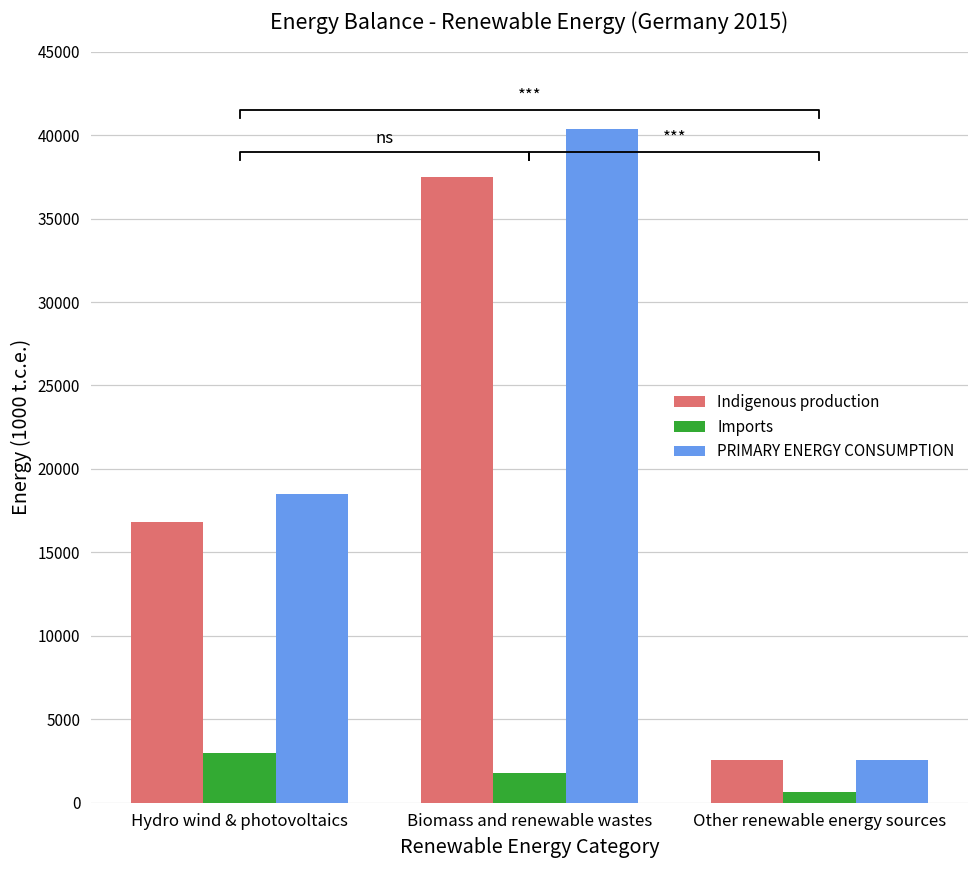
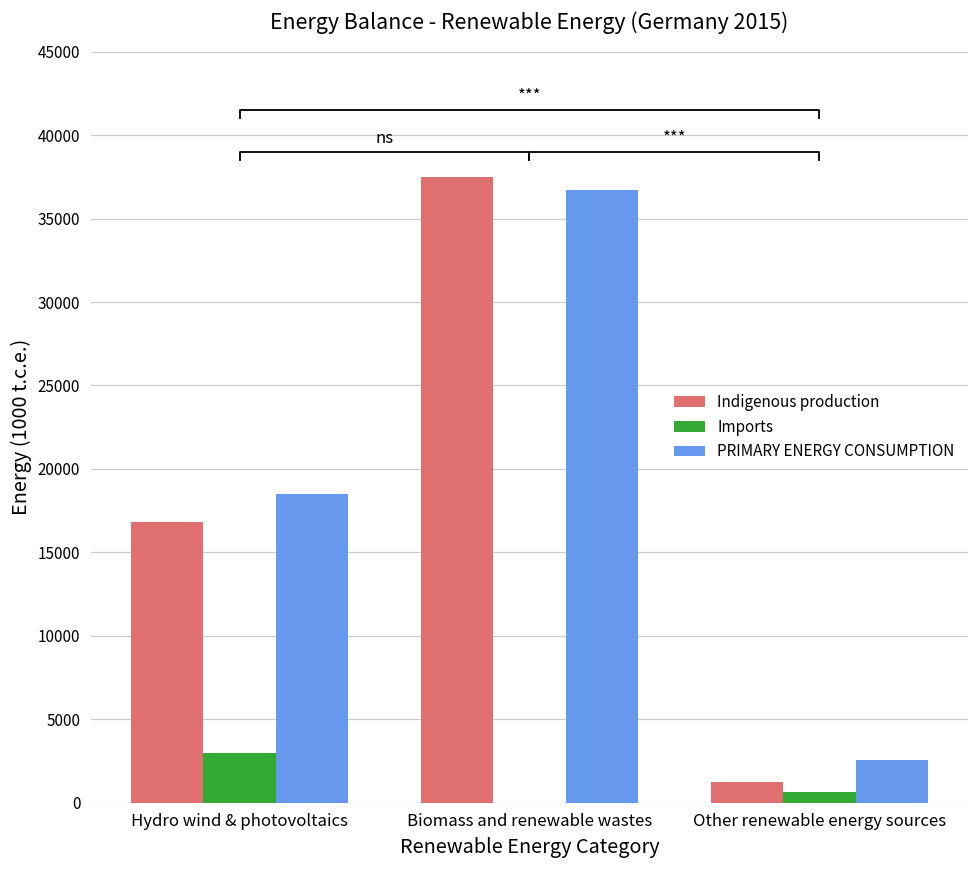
  {
    "Indigenous production": {
      "Hydro wind & photovoltaics": 16800,
      "Biomass and renewable wastes": 37500,
-     "Other renewable energy sources": 2500
+     "Other renewable energy sources": 1300
    },
    "Imports": {
      "Hydro wind & photovoltaics": 3000,
-     "Biomass and renewable wastes": 1800,
+     "Biomass and renewable wastes": 0,
      "Other renewable energy sources": 600
    },
    "PRIMARY ENERGY CONSUMPTION": {
      "Hydro wind & photovoltaics": 18500,
-     "Biomass and renewable wastes": 40400,
+     "Biomass and renewable wastes": 36700,
      "Other renewable energy sources": 2500
    }
  }
